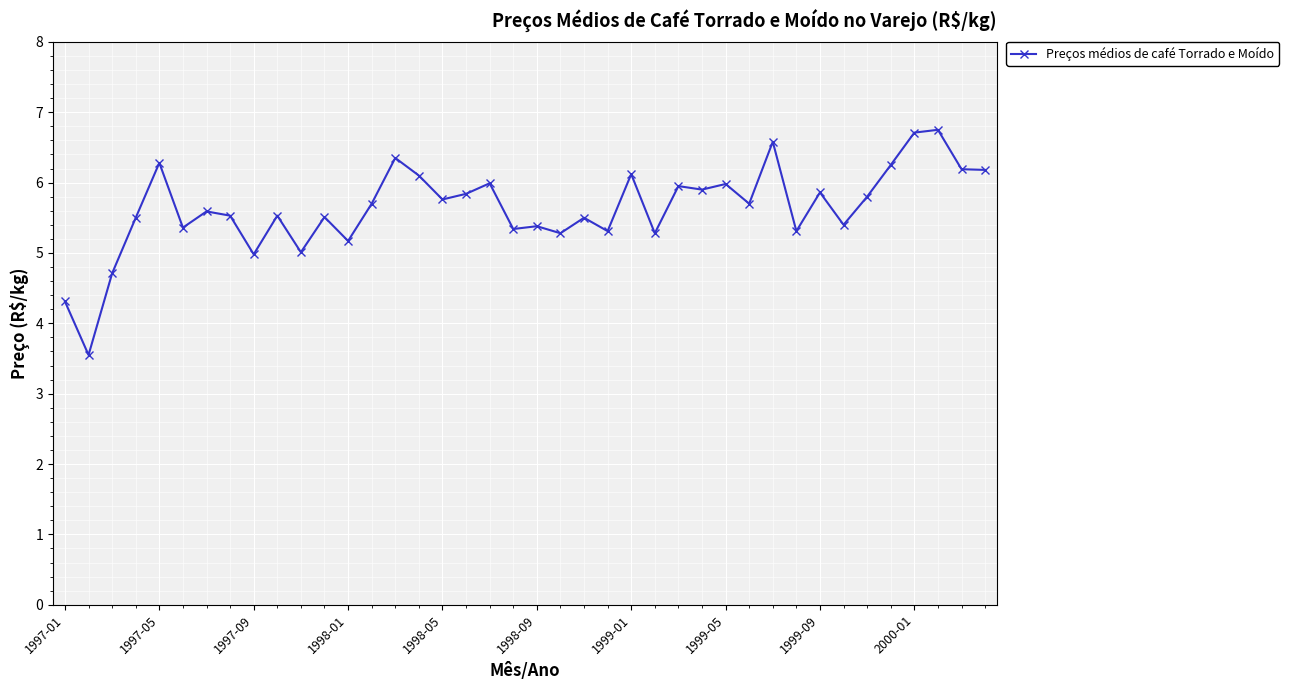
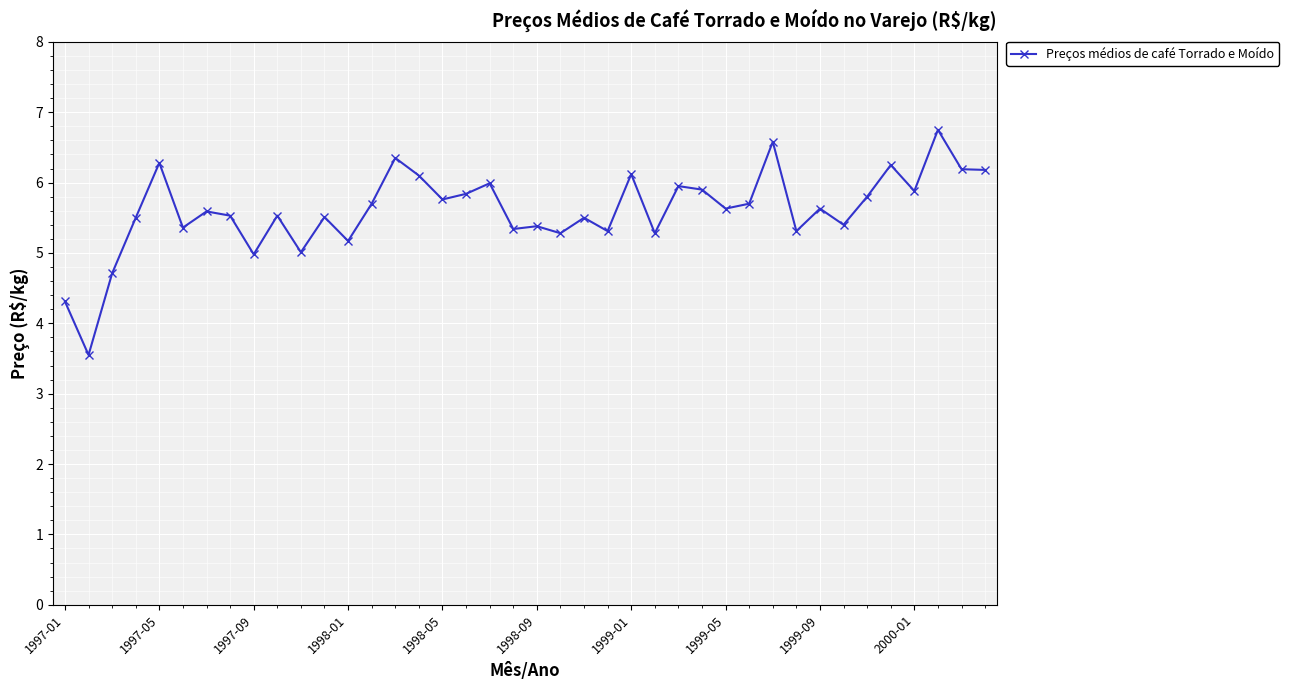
  {
    "1997-01": 4.3,
    "1997-05": 6.3,
    "1997-09": 5.0,
    "1998-01": 5.2,
    "1998-05": 5.8,
    "1998-09": 5.4,
    "1999-01": 6.1,
-   "1999-05": 6.0,
-   "1999-09": 5.9,
-   "2000-01": 6.7
+   "1999-05": 5.6,
+   "1999-09": 5.6,
+   "2000-01": 5.9
  }
